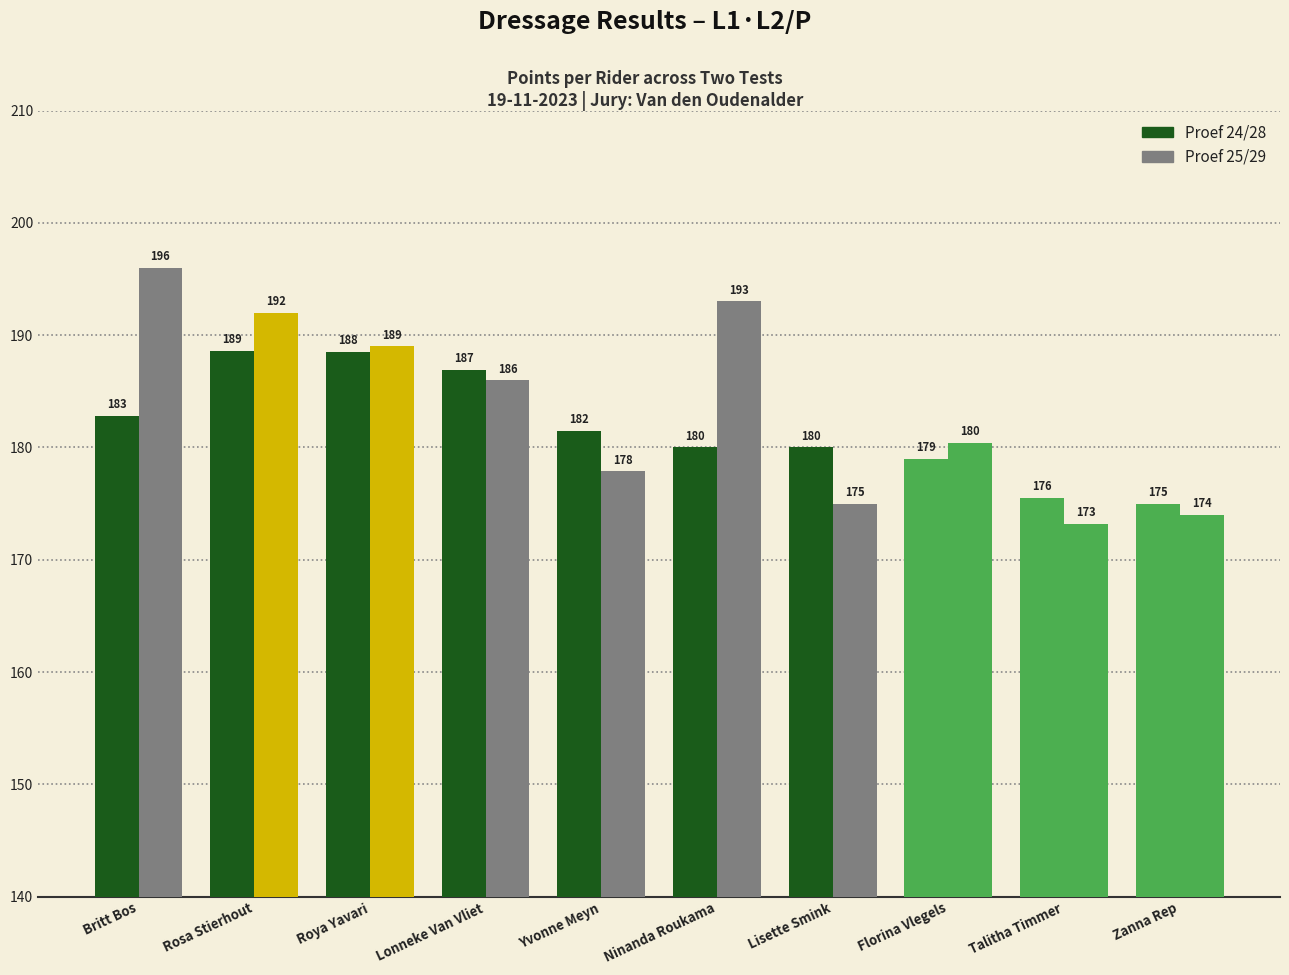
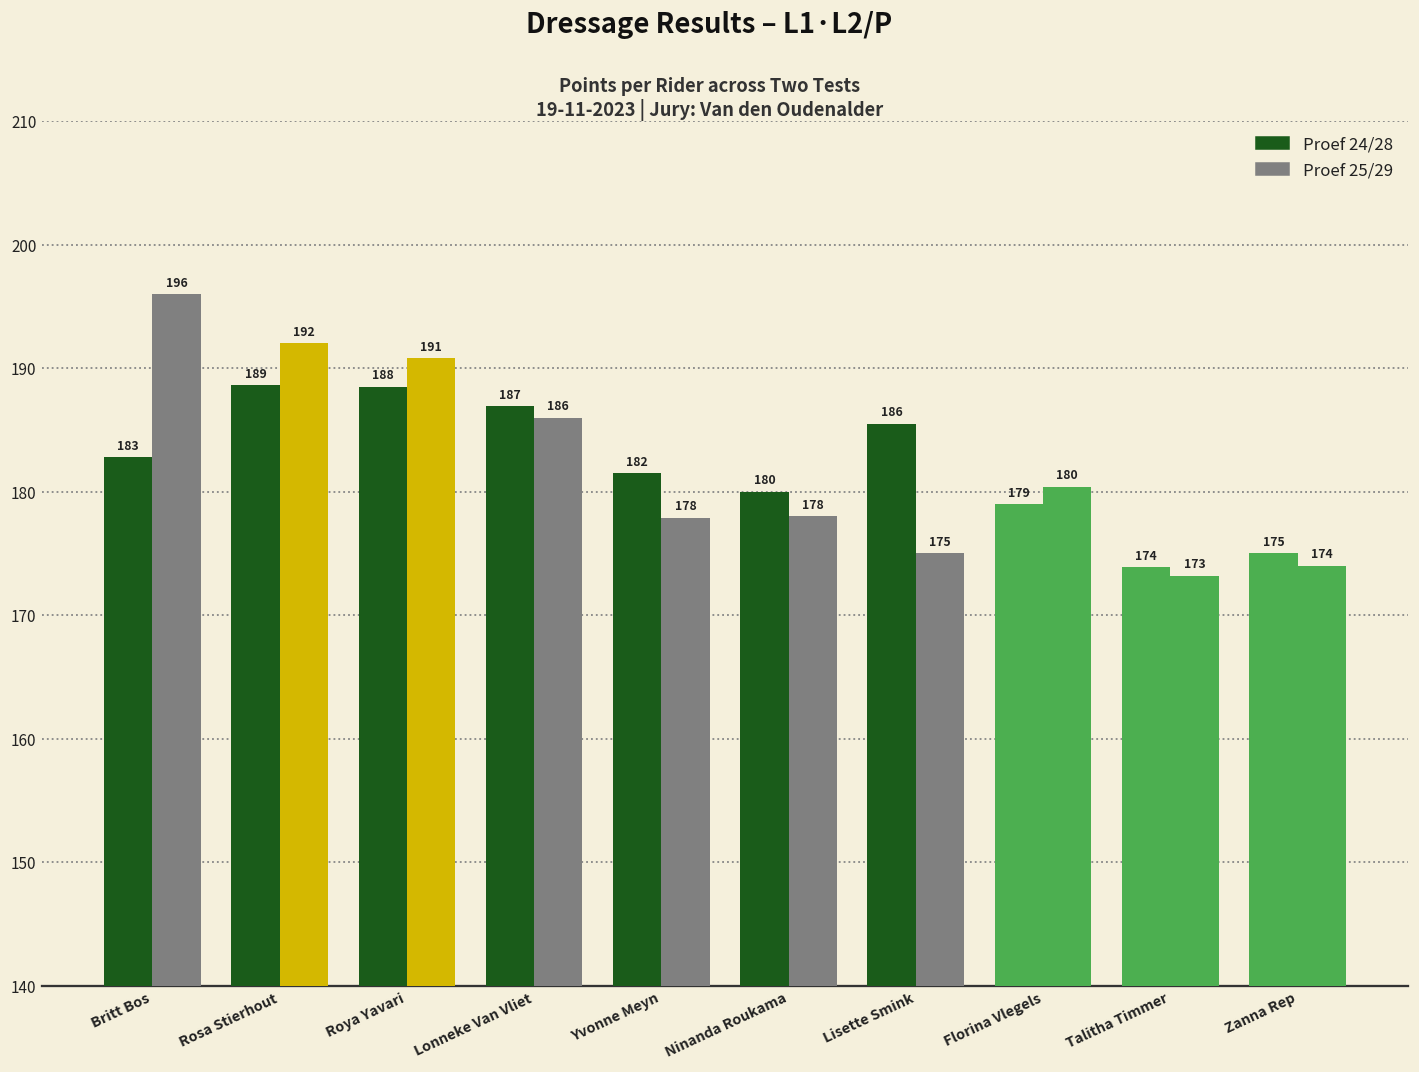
  {
    "Proef 24/28": {
      "Britt Bos": 183,
      "Rosa Stierhout": 189,
      "Roya Yavari": 188,
      "Lonneke Van Vliet": 187,
      "Yvonne Meyn": 182,
      "Ninanda Roukama": 180,
-     "Lisette Smink": 180,
+     "Lisette Smink": 186,
      "Florina Vlegels": 179,
-     "Talitha Timmer": 176,
+     "Talitha Timmer": 174,
      "Zanna Rep": 175
    },
    "Proef 25/29": {
      "Britt Bos": 196,
      "Rosa Stierhout": 192,
-     "Roya Yavari": 189,
+     "Roya Yavari": 191,
      "Lonneke Van Vliet": 186,
      "Yvonne Meyn": 178,
-     "Ninanda Roukama": 193,
+     "Ninanda Roukama": 178,
      "Lisette Smink": 175,
      "Florina Vlegels": 180,
      "Talitha Timmer": 173,
      "Zanna Rep": 174
    }
  }
